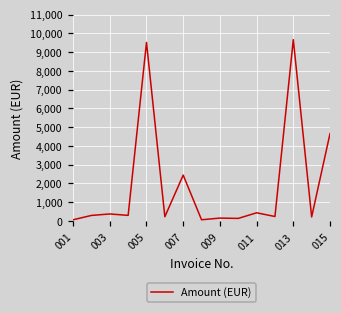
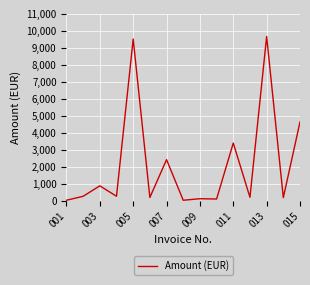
  {
    "001": "100",
-   "003": "400",
+   "003": "900",
    "005": "9,500",
    "007": "2,400",
    "009": "100",
-   "011": "400",
+   "011": "3,400",
    "013": "9,700",
    "015": "4,700"
  }
